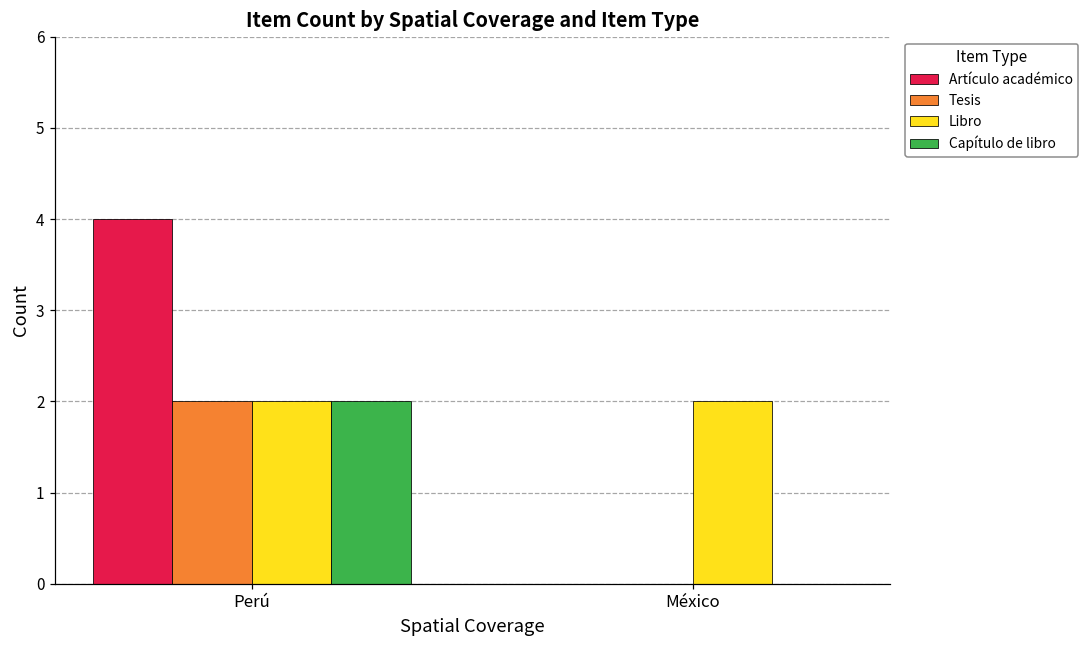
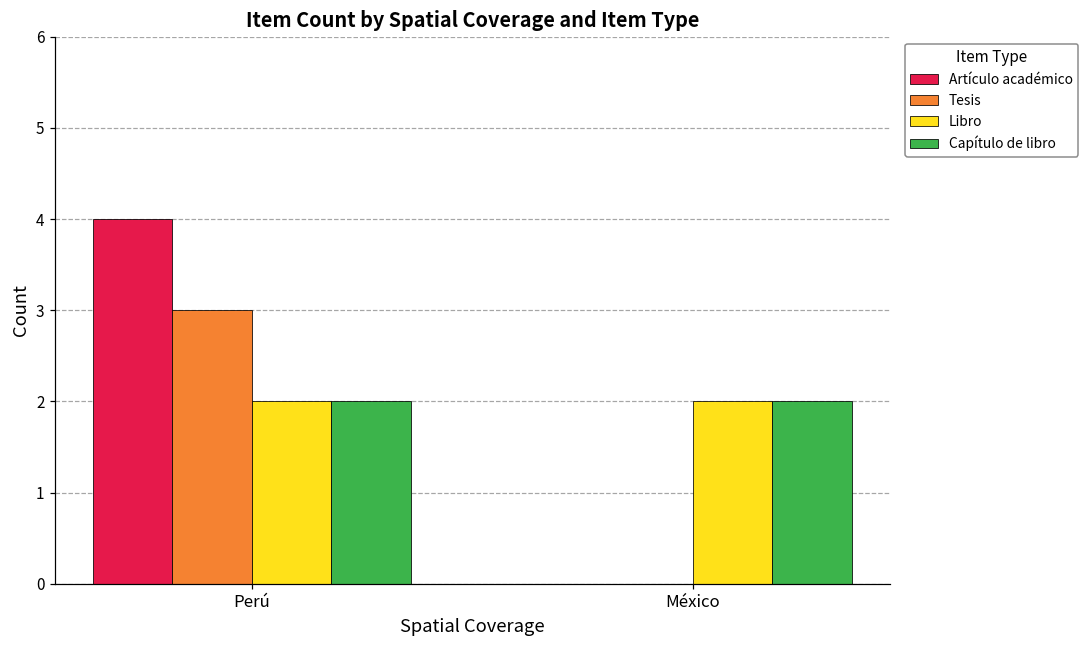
  {
    "Artículo académico": {
      "Perú": 4,
      "México": 0
    },
    "Tesis": {
-     "Perú": 2,
+     "Perú": 3,
      "México": 0
    },
    "Libro": {
      "Perú": 2,
      "México": 2
    },
    "Capítulo de libro": {
      "Perú": 2,
-     "México": 0
+     "México": 2
    }
  }
